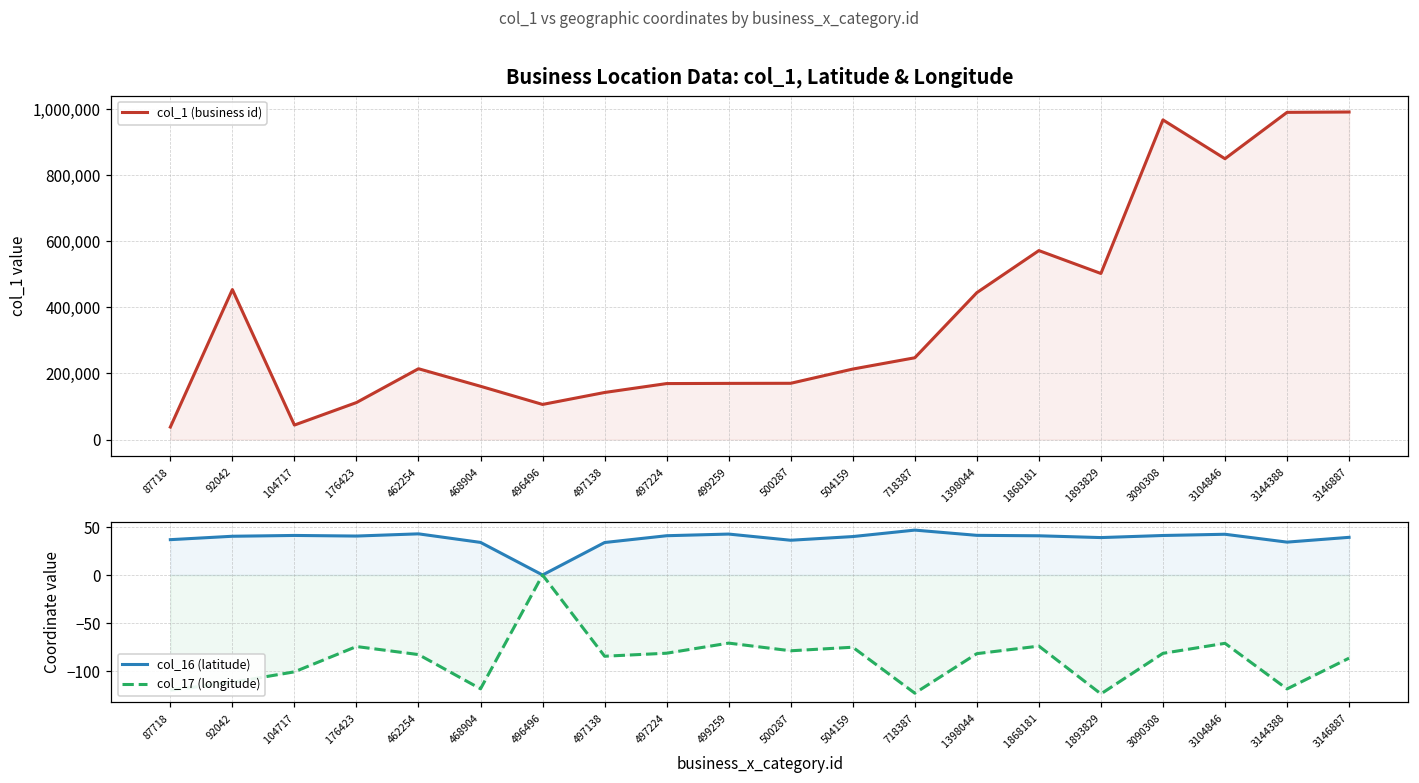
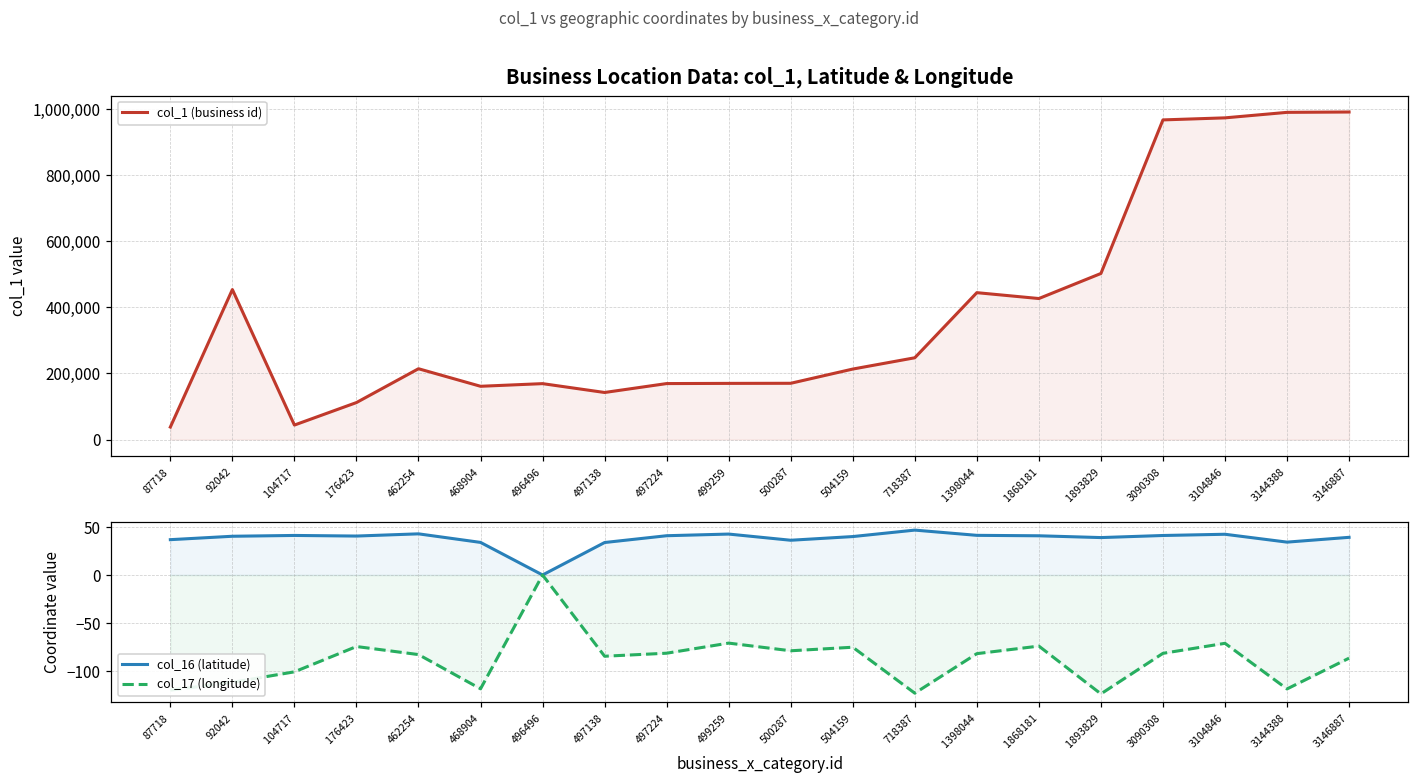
  {
    "Business Location Data: col_1, Latitude & Longitude": {
      "87718": "40,000",
      "92042": "450,000",
      "104717": "40,000",
      "176423": "110,000",
      "462254": "210,000",
      "468904": "160,000",
-     "496496": "110,000",
+     "496496": "170,000",
      "497138": "140,000",
      "497224": "170,000",
      "499259": "170,000",
      "500287": "170,000",
      "504159": "210,000",
      "718387": "250,000",
      "1398044": "440,000",
-     "1868181": "570,000",
+     "1868181": "430,000",
      "1893829": "500,000",
      "3090308": "970,000",
-     "3104846": "850,000",
+     "3104846": "970,000",
      "3144388": "990,000",
      "3146887": "990,000"
    }
  }
